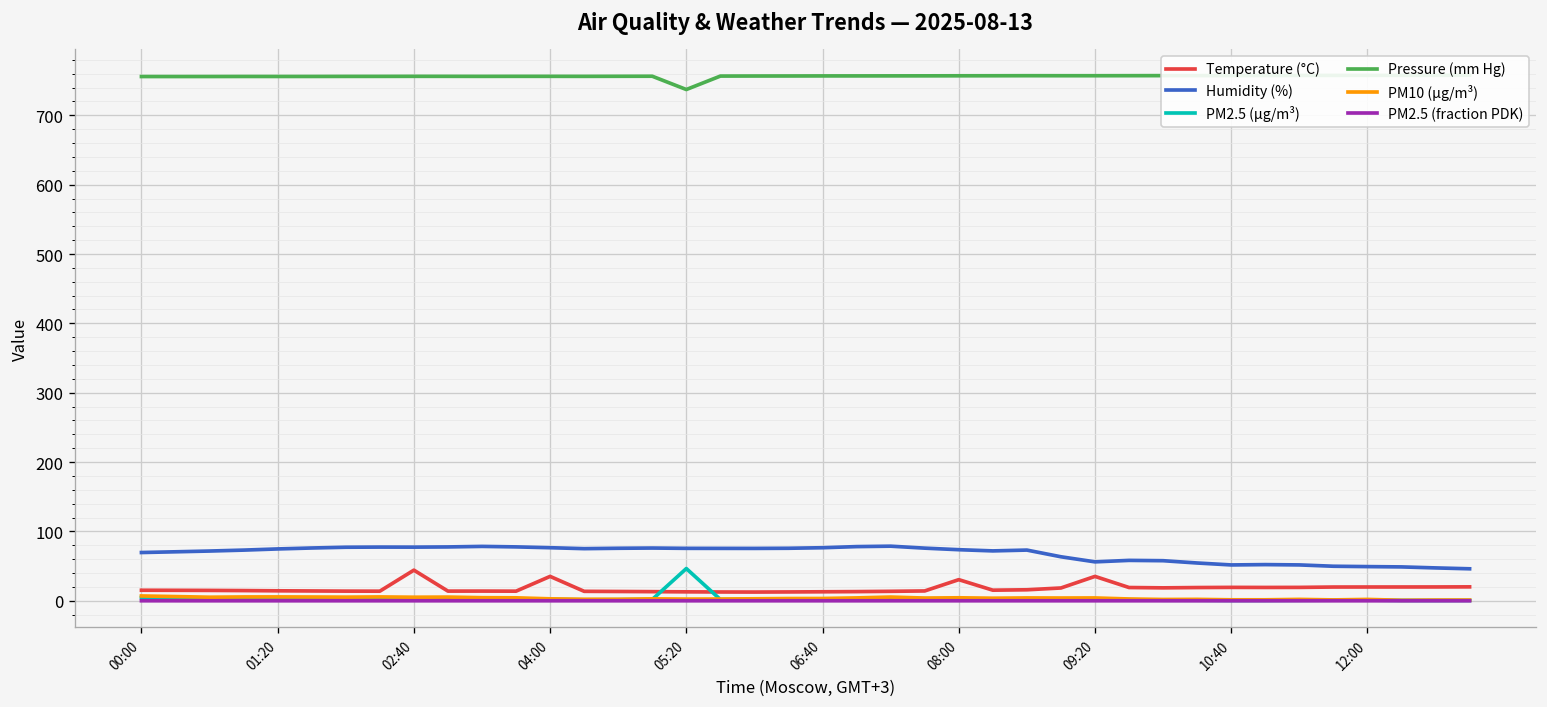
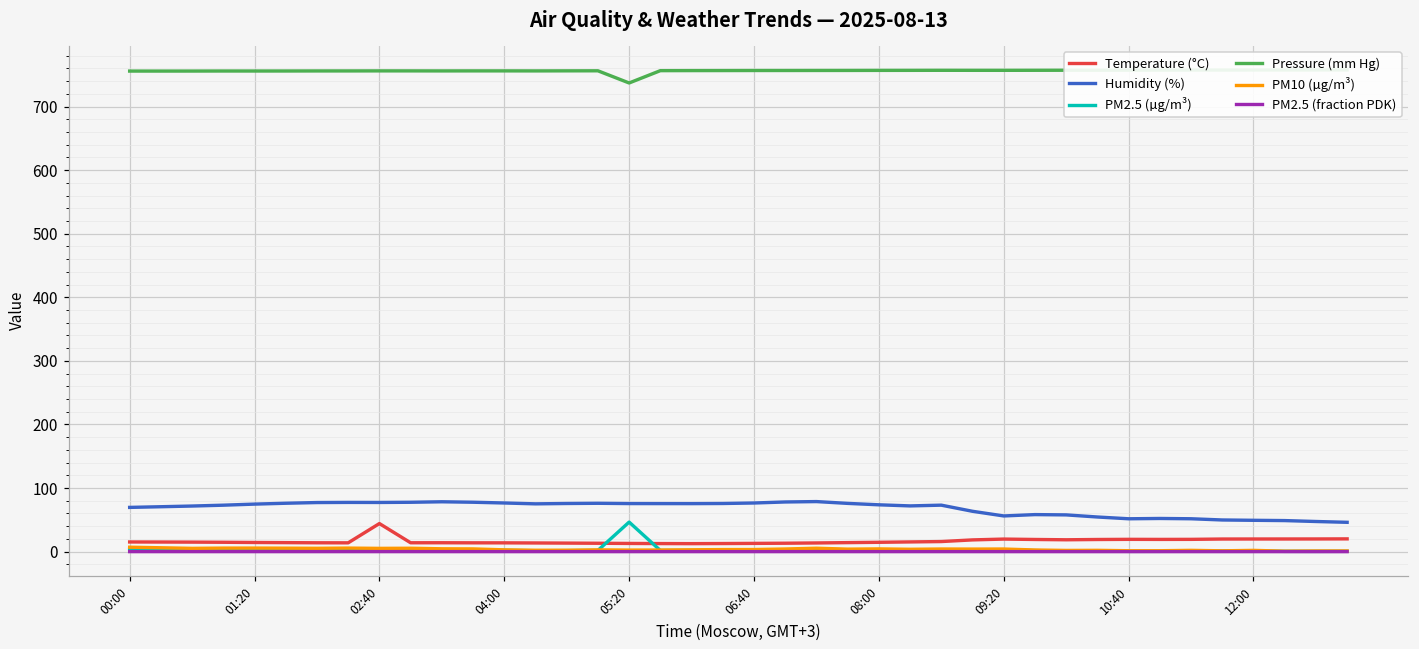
  {
    "Temperature (°C)": {
      "00:00": 20,
      "01:20": 10,
      "02:40": 40,
-     "04:00": 40,
+     "04:00": 10,
      "05:20": 10,
      "06:40": 10,
-     "08:00": 30,
-     "09:20": 40,
+     "08:00": 10,
+     "09:20": 20,
      "10:40": 20,
      "12:00": 20
    },
    "Humidity (%)": {
      "00:00": 70,
      "01:20": 70,
      "02:40": 80,
      "04:00": 80,
      "05:20": 80,
      "06:40": 80,
      "08:00": 70,
      "09:20": 60,
      "10:40": 50,
      "12:00": 50
    },
    "PM2.5 (µg/m³)": {
      "05:20": 50
    },
    "Pressure (mm Hg)": {
      "00:00": 760,
      "01:20": 760,
      "02:40": 760,
      "04:00": 760,
      "05:20": 740,
      "06:40": 760,
      "08:00": 760,
      "09:20": 760
    },
    "PM2.5 (fraction PDK)": {
      "00:00": 0
    }
  }
